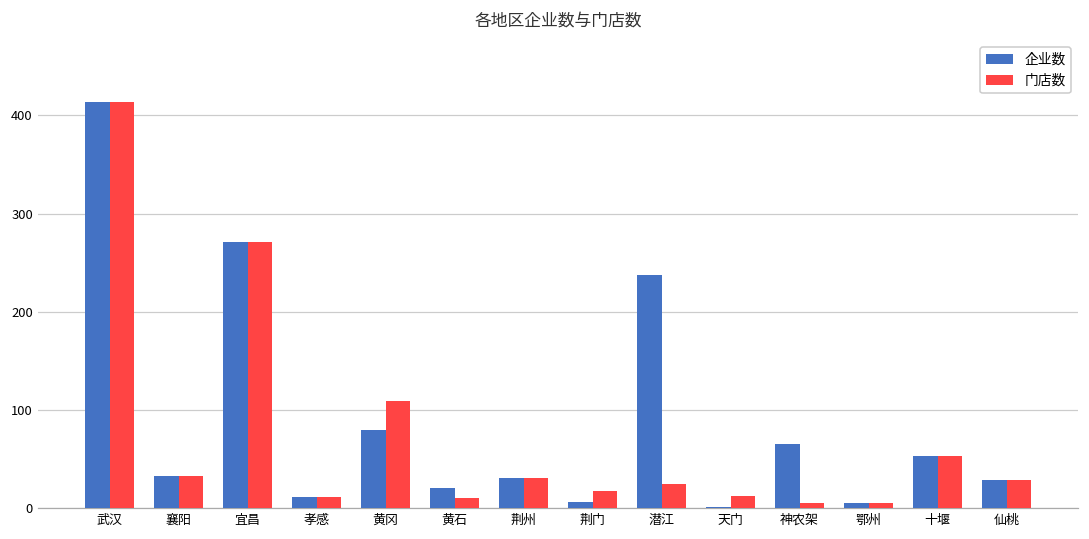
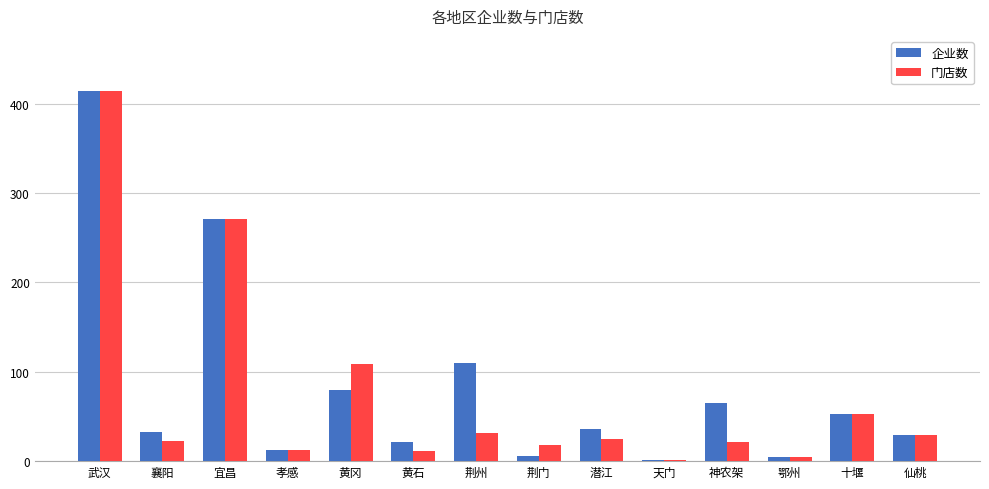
  {
    "企业数": {
      "武汉": 410,
      "襄阳": 30,
      "宜昌": 270,
      "孝感": 10,
      "黄冈": 80,
      "黄石": 20,
-     "荆州": 30,
+     "荆州": 110,
      "荆门": 10,
-     "潜江": 240,
+     "潜江": 40,
      "神农架": 70,
      "鄂州": 10,
      "十堰": 50,
      "仙桃": 30
    },
    "门店数": {
      "武汉": 410,
-     "襄阳": 30,
+     "襄阳": 20,
      "宜昌": 270,
      "孝感": 10,
      "黄冈": 110,
      "黄石": 10,
      "荆州": 30,
      "荆门": 20,
      "潜江": 30,
-     "天门": 10,
-     "神农架": 10,
+     "天门": 0,
+     "神农架": 20,
      "鄂州": 10,
      "十堰": 50,
      "仙桃": 30
    }
  }
